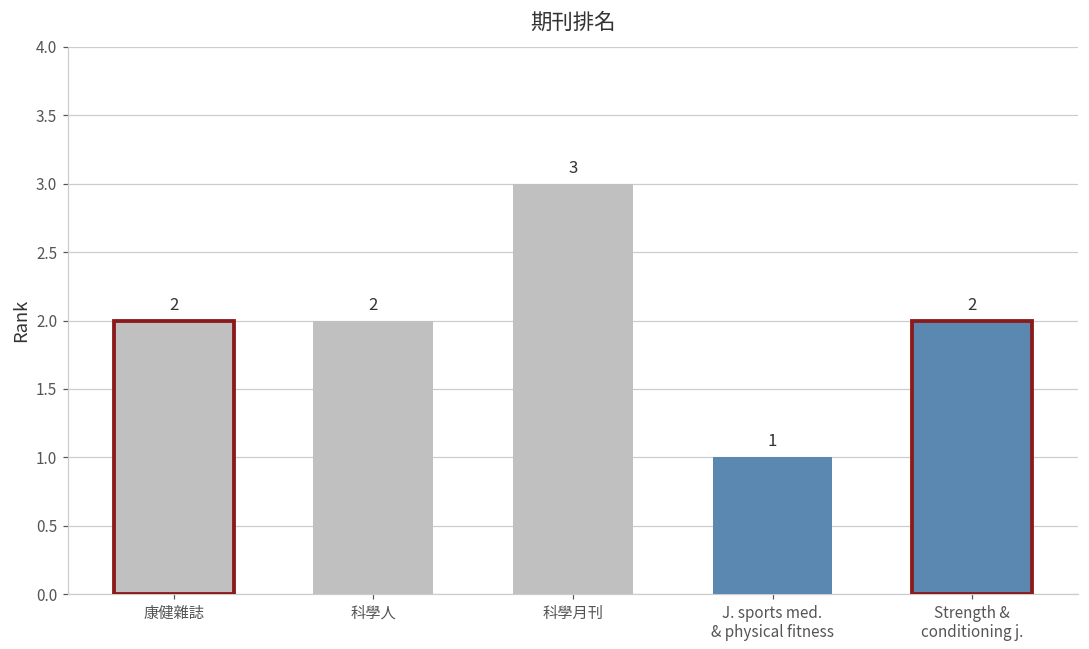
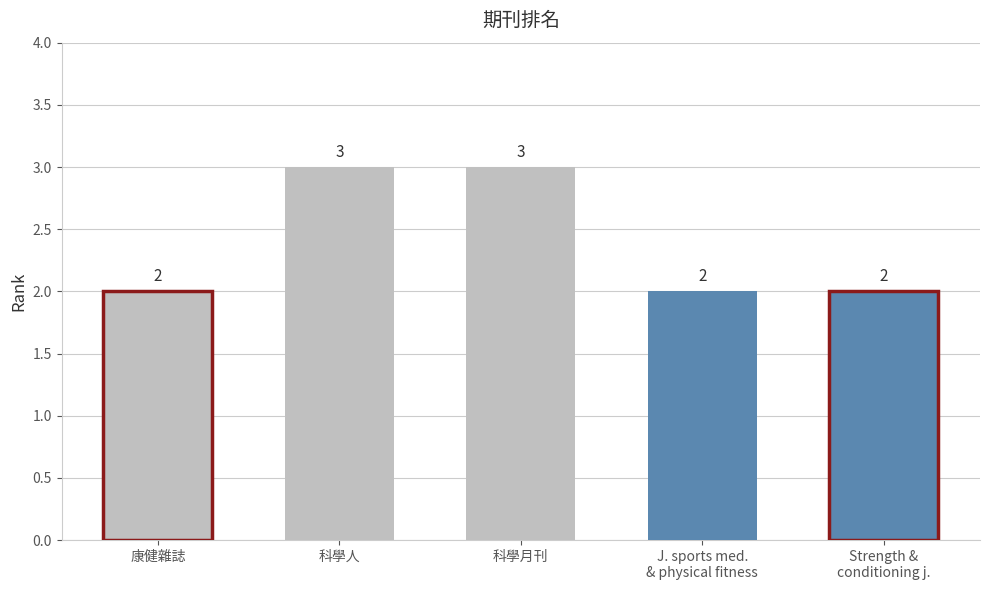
  {
    "康健雜誌": 2,
-   "科學人": 2,
+   "科學人": 3,
    "科學月刊": 3,
-   "J. sports med. & physical fitness": 1,
+   "J. sports med. & physical fitness": 2,
    "Strength & conditioning j.": 2
  }
